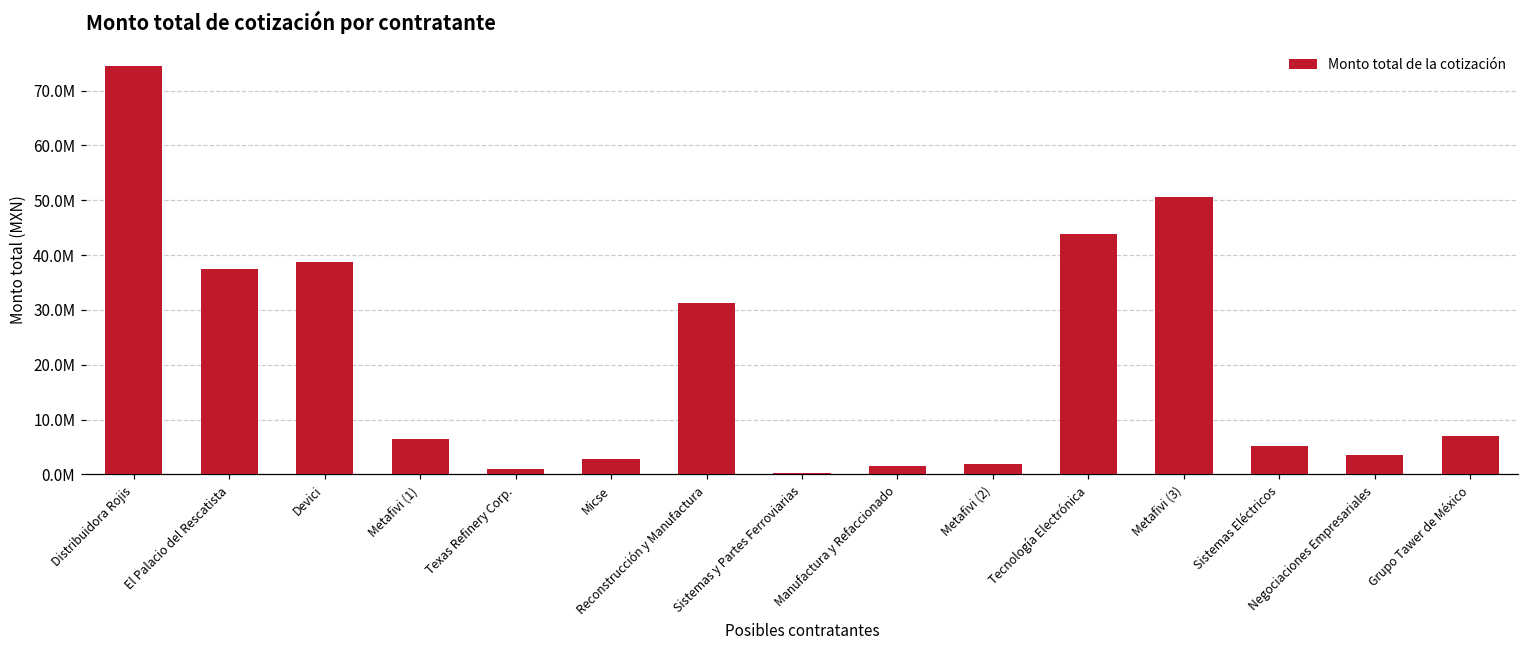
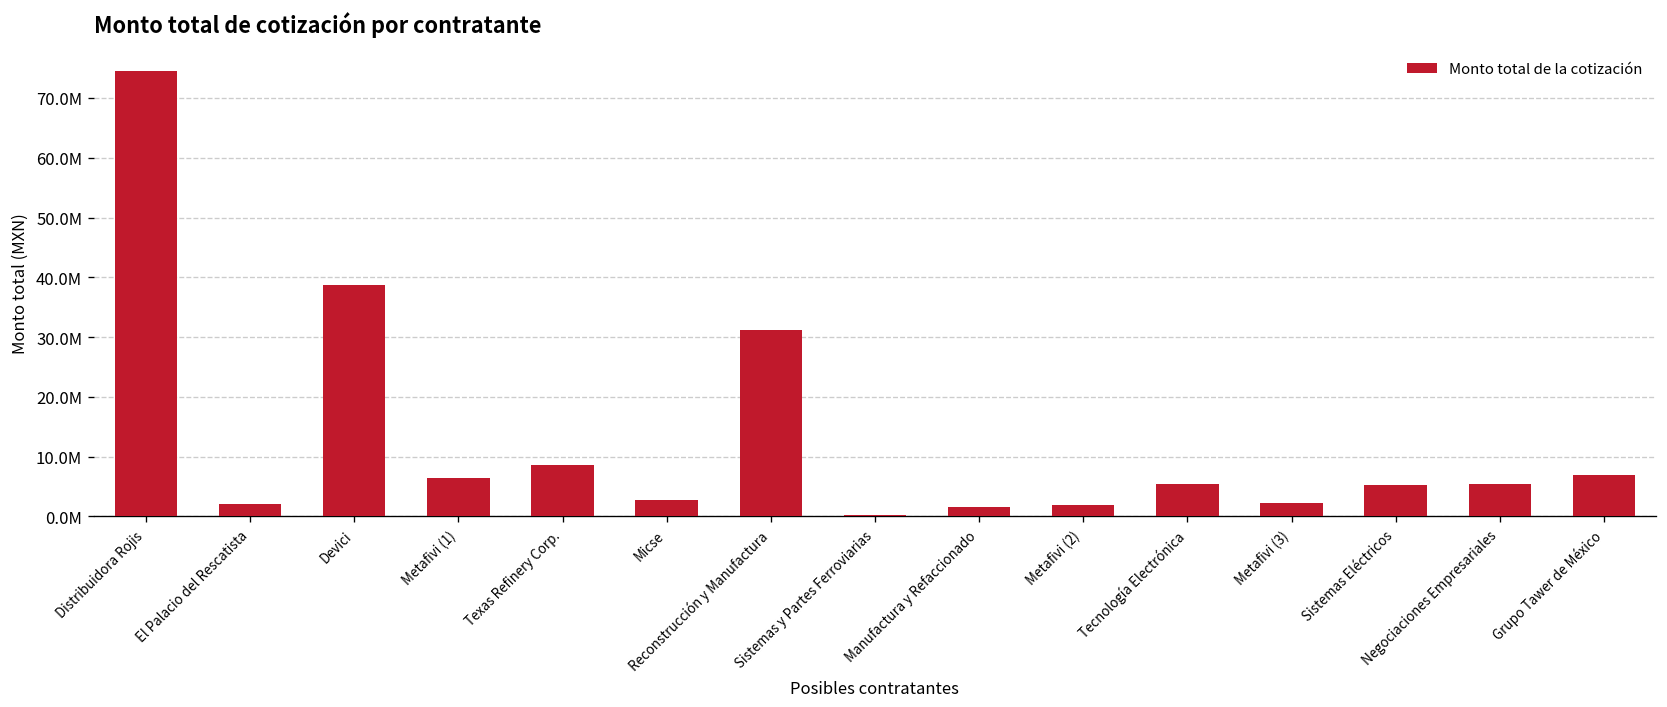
  {
    "Distribuidora Rojis": 74000000,
-   "El Palacio del Rescatista": 38000000,
+   "El Palacio del Rescatista": 2000000,
    "Devici": 39000000,
    "Metafivi (1)": 6000000,
-   "Texas Refinery Corp.": 1000000,
+   "Texas Refinery Corp.": 9000000,
    "Micse": 3000000,
    "Reconstrucción y Manufactura": 31000000,
    "Manufactura y Refaccionado": 2000000,
    "Metafivi (2)": 2000000,
-   "Tecnología Electrónica": 44000000,
-   "Metafivi (3)": 51000000,
+   "Tecnología Electrónica": 5000000,
+   "Metafivi (3)": 2000000,
    "Sistemas Eléctricos": 5000000,
-   "Negociaciones Empresariales": 4000000,
+   "Negociaciones Empresariales": 5000000,
    "Grupo Tawer de México": 7000000
  }
